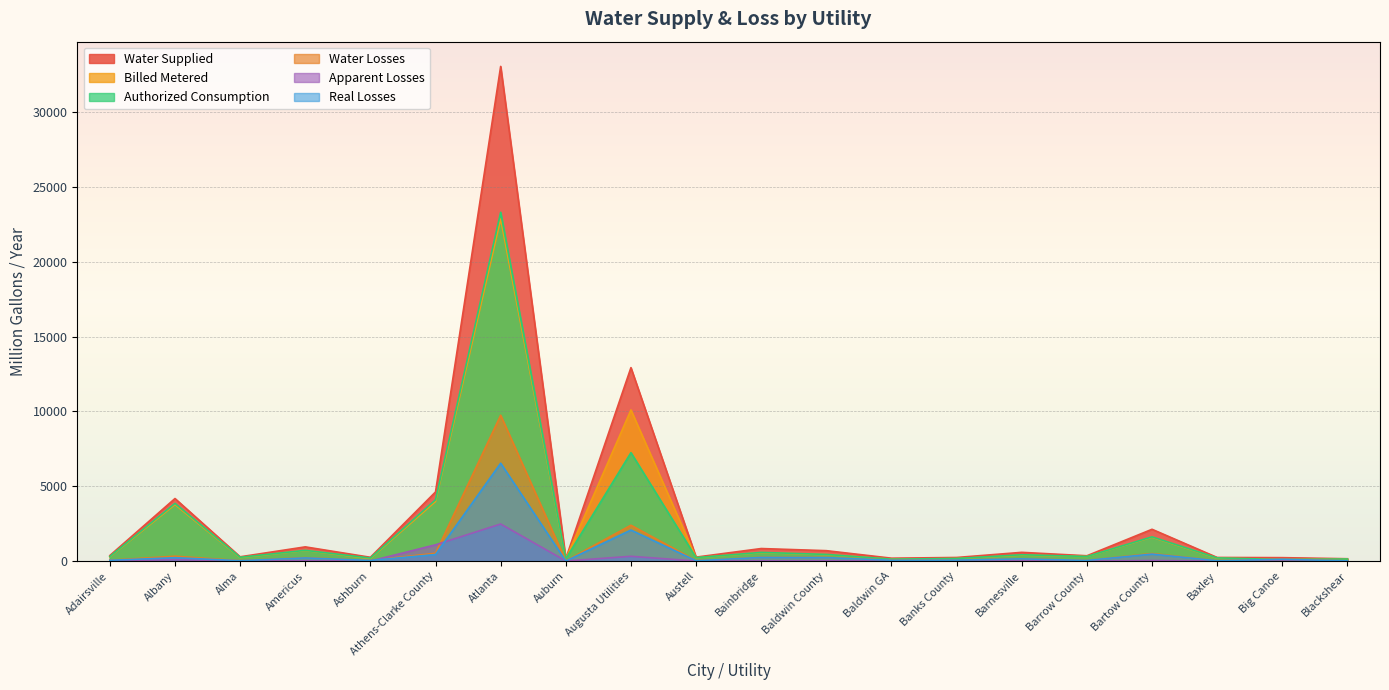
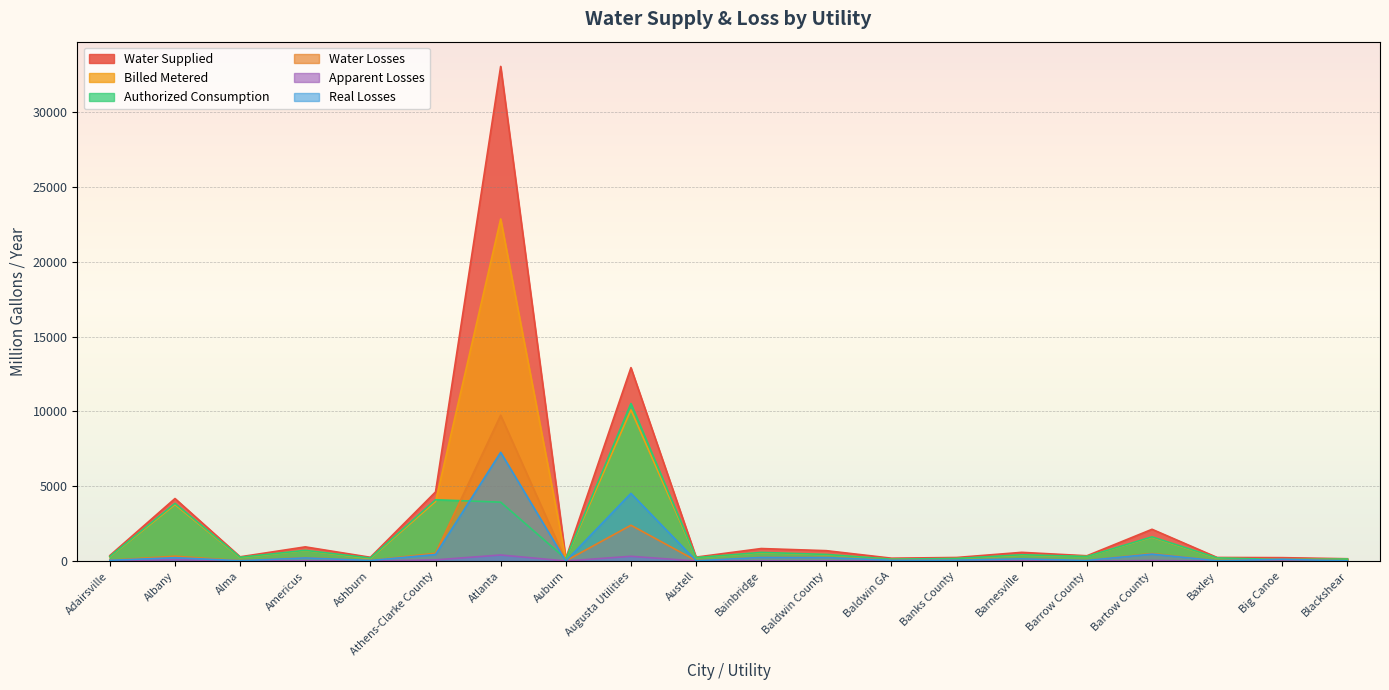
  {
    "Authorized Consumption": {
-     "Atlanta": 23300,
-     "Augusta Utilities": 7200
+     "Atlanta": 3900,
+     "Augusta Utilities": 10500
    },
    "Apparent Losses": {
      "Americus": 0,
-     "Athens-Clarke County": 1100,
-     "Atlanta": 2500,
+     "Athens-Clarke County": 100,
+     "Atlanta": 400,
      "Augusta Utilities": 300,
      "Bainbridge": 0,
      "Baldwin County": 0,
      "Bartow County": 0
    },
    "Real Losses": {
-     "Atlanta": 6500,
-     "Augusta Utilities": 2100
+     "Atlanta": 7300,
+     "Augusta Utilities": 4500
    }
  }
